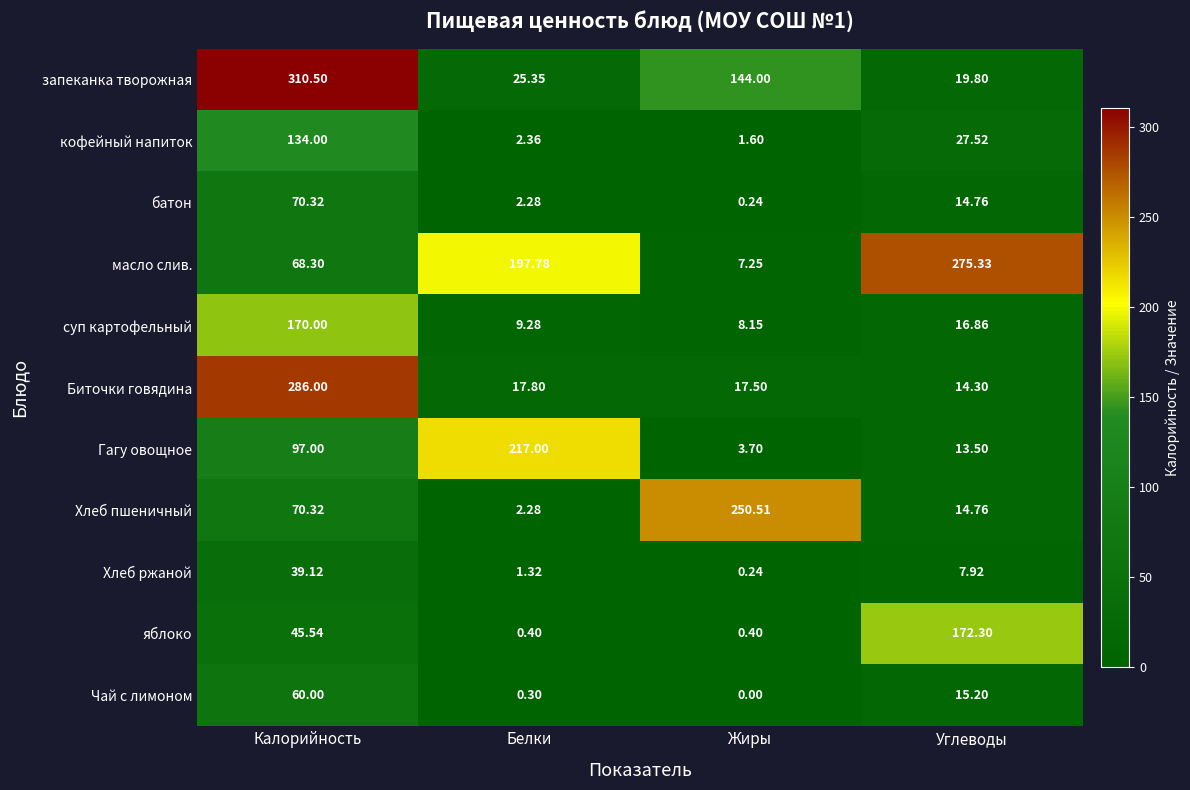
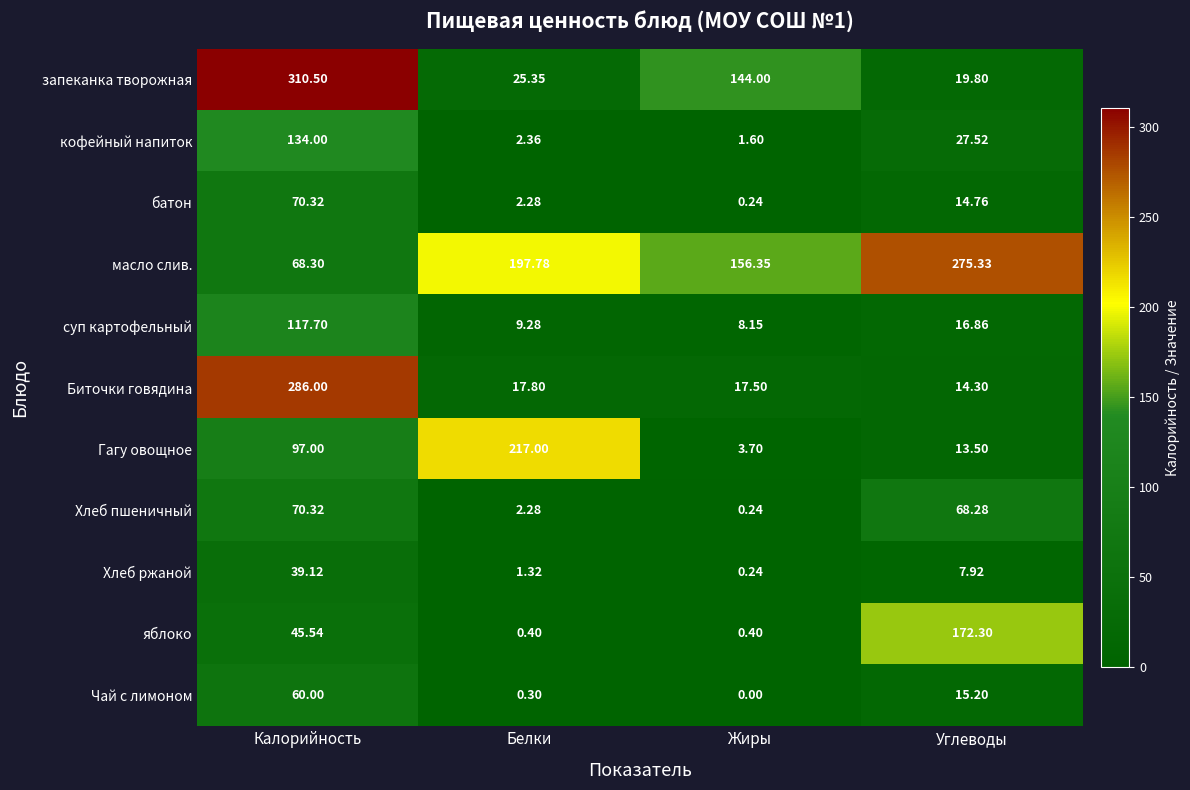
  {
    "запеканка творожная": {
      "Калорийность": 310.50,
      "Белки": 25.35,
      "Жиры": 144.00,
      "Углеводы": 19.80
    },
    "кофейный напиток": {
      "Калорийность": 134.00,
      "Белки": 2.36,
      "Жиры": 1.60,
      "Углеводы": 27.52
    },
    "батон": {
      "Калорийность": 70.32,
      "Белки": 2.28,
      "Жиры": 0.24,
      "Углеводы": 14.76
    },
    "масло слив.": {
      "Калорийность": 68.30,
      "Белки": 197.78,
-     "Жиры": 7.25,
+     "Жиры": 156.35,
      "Углеводы": 275.33
    },
    "суп картофельный": {
-     "Калорийность": 170.00,
+     "Калорийность": 117.70,
      "Белки": 9.28,
      "Жиры": 8.15,
      "Углеводы": 16.86
    },
    "Биточки говядина": {
      "Калорийность": 286.00,
      "Белки": 17.80,
      "Жиры": 17.50,
      "Углеводы": 14.30
    },
    "Гагу овощное": {
      "Калорийность": 97.00,
      "Белки": 217.00,
      "Жиры": 3.70,
      "Углеводы": 13.50
    },
    "Хлеб пшеничный": {
      "Калорийность": 70.32,
      "Белки": 2.28,
-     "Жиры": 250.51,
-     "Углеводы": 14.76
+     "Жиры": 0.24,
+     "Углеводы": 68.28
    },
    "Хлеб ржаной": {
      "Калорийность": 39.12,
      "Белки": 1.32,
      "Жиры": 0.24,
      "Углеводы": 7.92
    },
    "яблоко": {
      "Калорийность": 45.54,
      "Белки": 0.40,
      "Жиры": 0.40,
      "Углеводы": 172.30
    },
    "Чай с лимоном": {
      "Калорийность": 60.00,
      "Белки": 0.30,
      "Жиры": 0.00,
      "Углеводы": 15.20
    }
  }
